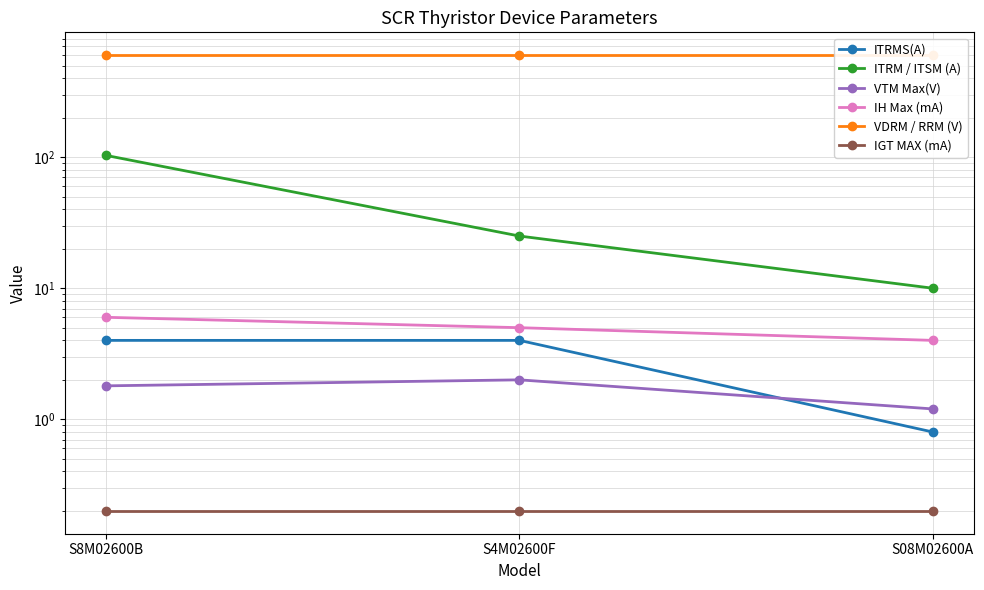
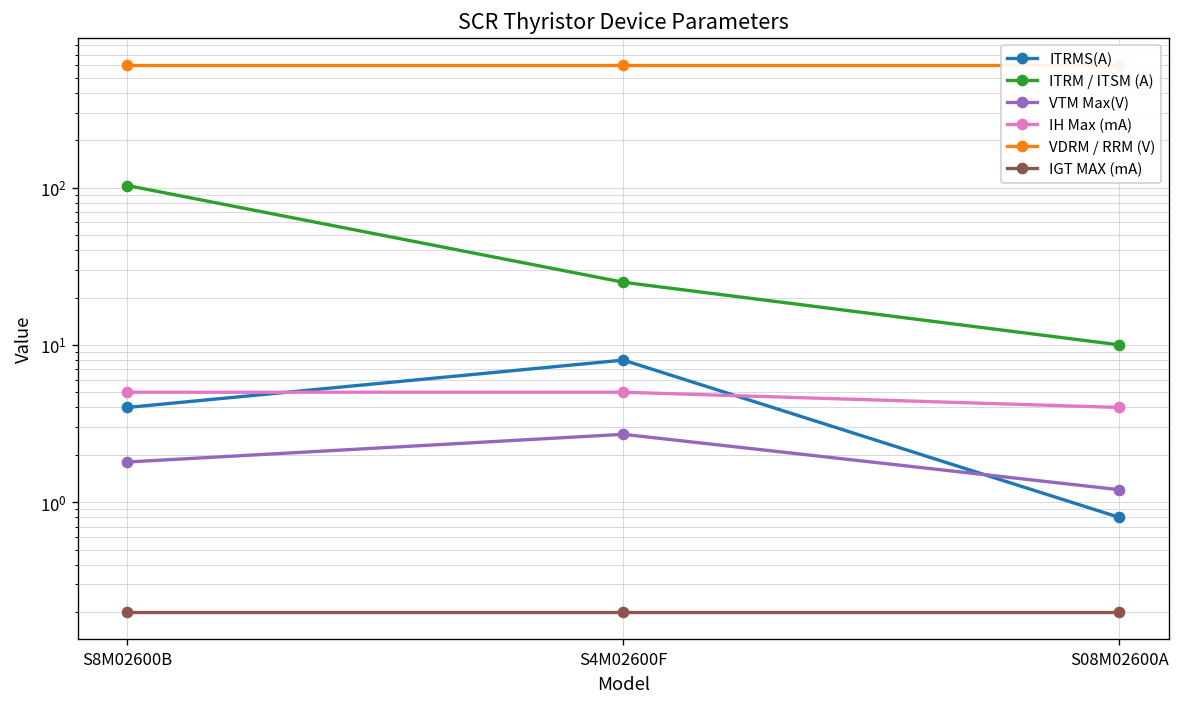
  {
    "ITRMS(A)": {
      "S8M02600B": 4,
-     "S4M02600F": 4,
+     "S4M02600F": 8,
      "S08M02600A": 0.8
    },
    "ITRM / ITSM (A)": {
      "S8M02600B": 100,
      "S4M02600F": 25,
      "S08M02600A": 10
    },
    "VTM Max(V)": {
      "S8M02600B": 1.8,
-     "S4M02600F": 2.0,
+     "S4M02600F": 2.7,
      "S08M02600A": 1.2
    },
    "IH Max (mA)": {
-     "S8M02600B": 6,
+     "S8M02600B": 5,
      "S4M02600F": 5,
      "S08M02600A": 4
    },
    "VDRM / RRM (V)": {
      "S8M02600B": 600,
      "S4M02600F": 600
    },
    "IGT MAX (mA)": {
      "S8M02600B": 0.2,
      "S4M02600F": 0.2,
      "S08M02600A": 0.2
    }
  }
